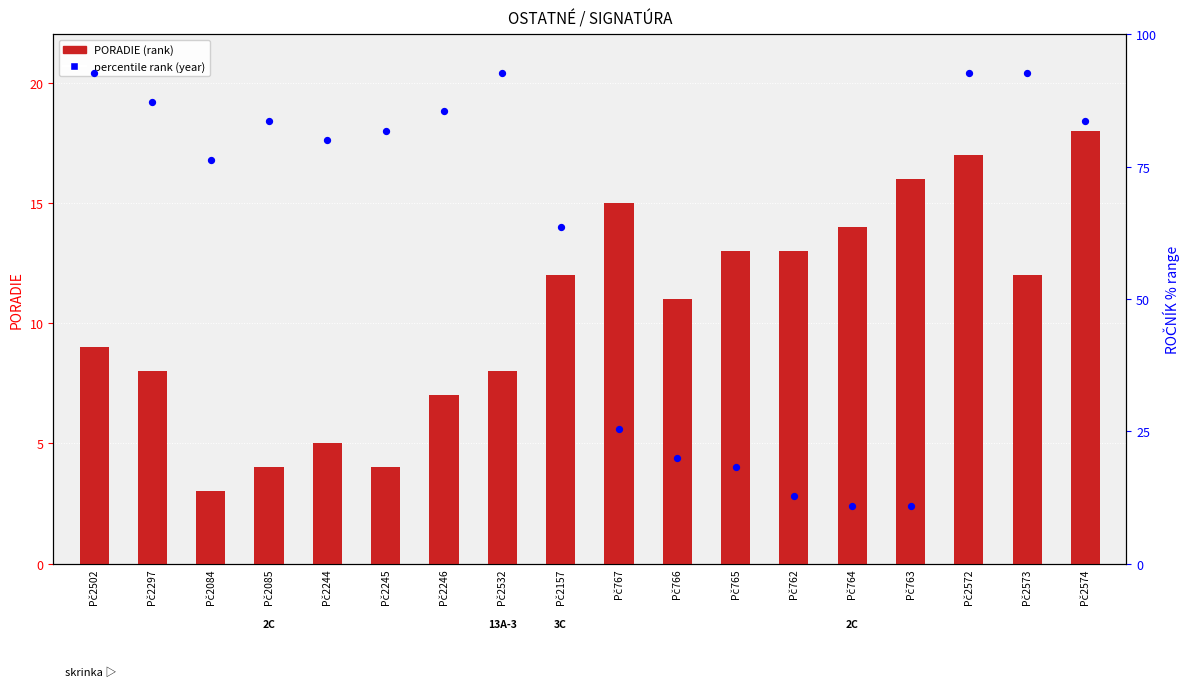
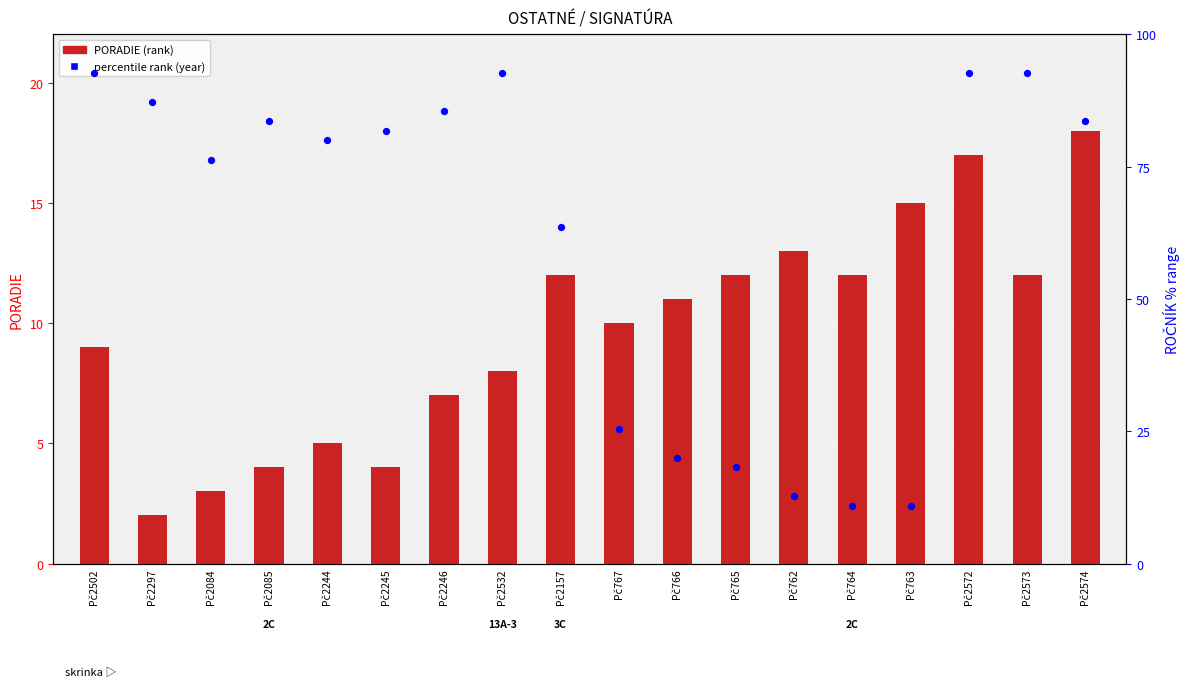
  {
    "PORADIE (rank)": {
      "Pč2502": 9,
-     "Pč2297": 8,
+     "Pč2297": 2,
      "Pč2084": 3,
      "Pč2085": 4,
      "Pč2244": 5,
      "Pč2245": 4,
      "Pč2246": 7,
      "Pč2532": 8,
      "Pč2157": 12,
-     "Pč767": 15,
+     "Pč767": 10,
      "Pč766": 11,
-     "Pč765": 13,
+     "Pč765": 12,
      "Pč762": 13,
-     "Pč764": 14,
-     "Pč763": 16,
+     "Pč764": 12,
+     "Pč763": 15,
      "Pč2572": 17,
      "Pč2573": 12,
      "Pč2574": 18
    }
  }
